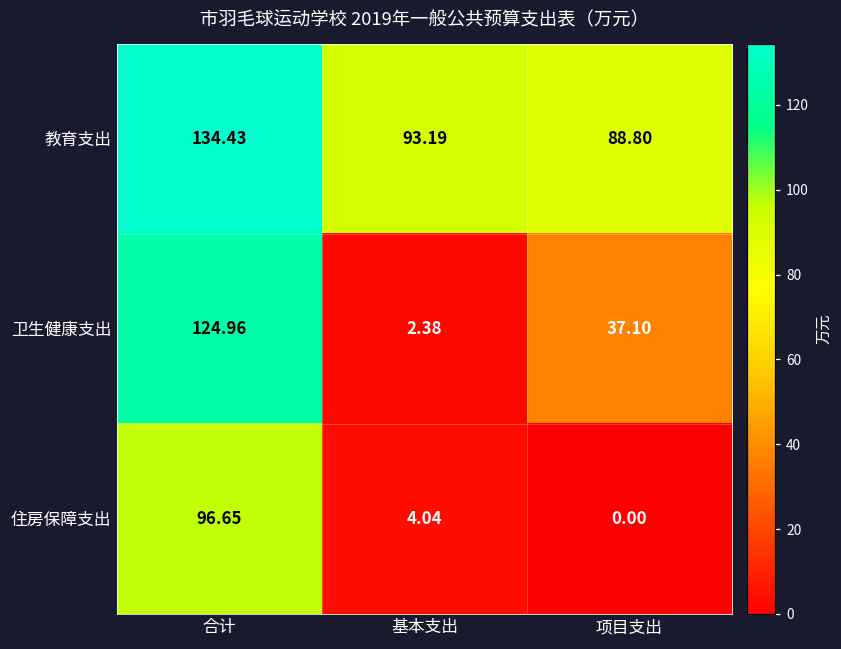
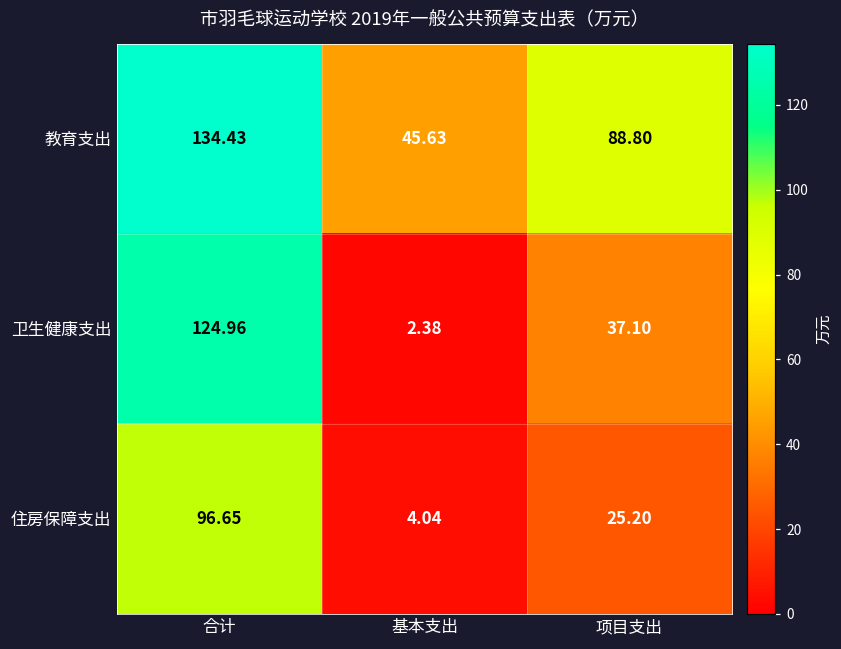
  {
    "教育支出": {
      "合计": 134.43,
-     "基本支出": 93.19,
+     "基本支出": 45.63,
      "项目支出": 88.80
    },
    "卫生健康支出": {
      "合计": 124.96,
      "基本支出": 2.38,
      "项目支出": 37.10
    },
    "住房保障支出": {
      "合计": 96.65,
      "基本支出": 4.04,
-     "项目支出": 0.00
+     "项目支出": 25.20
    }
  }
